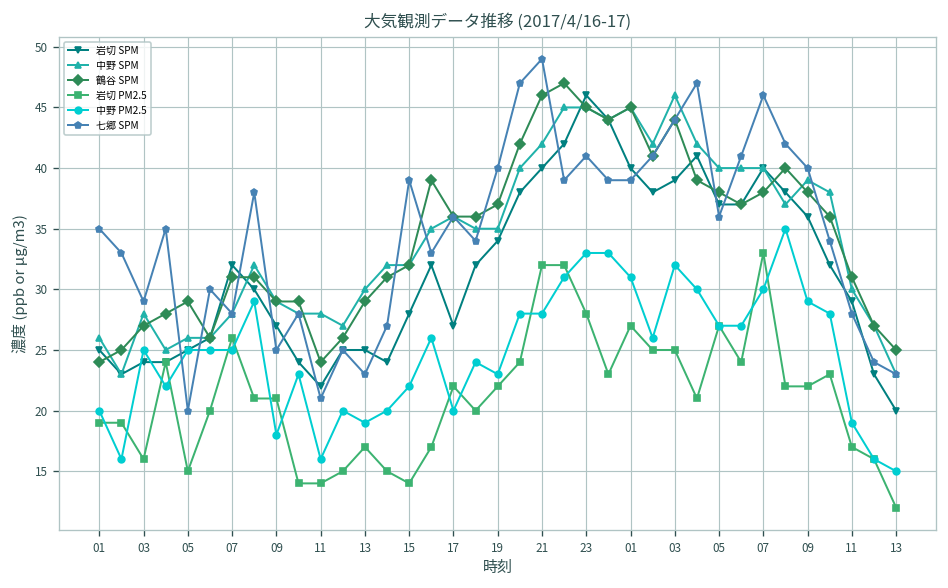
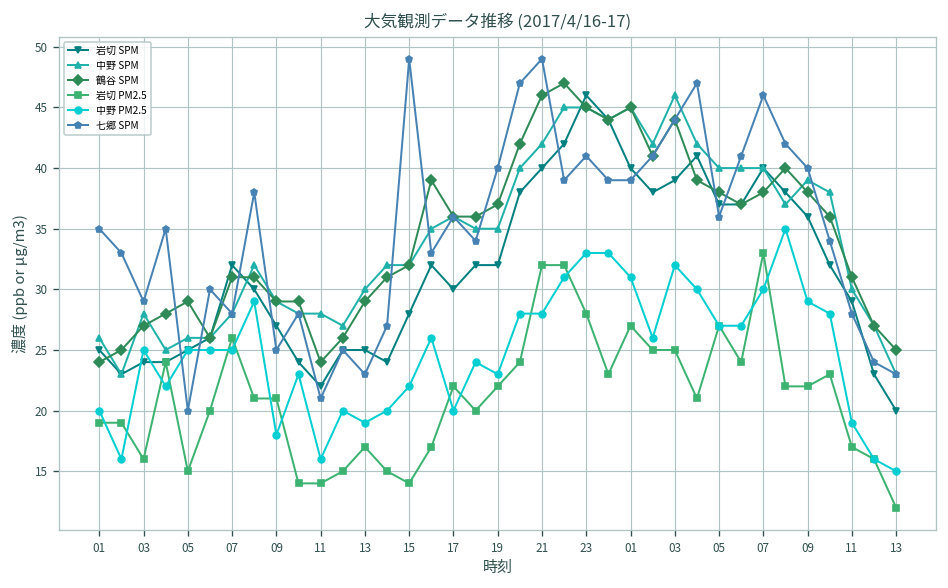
  {
    "岩切 SPM": {
      "15": 28,
-     "17": 27,
-     "19": 34,
+     "17": 30,
+     "19": 32,
      "21": 40,
      "23": 46
    },
    "七郷 SPM": {
-     "15": 39,
+     "15": 49,
      "19": 40,
      "21": 49,
      "23": 41
    }
  }
